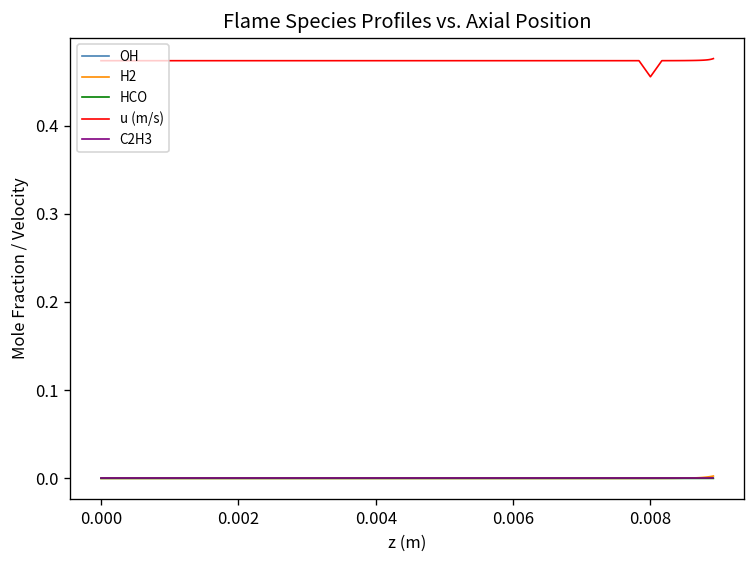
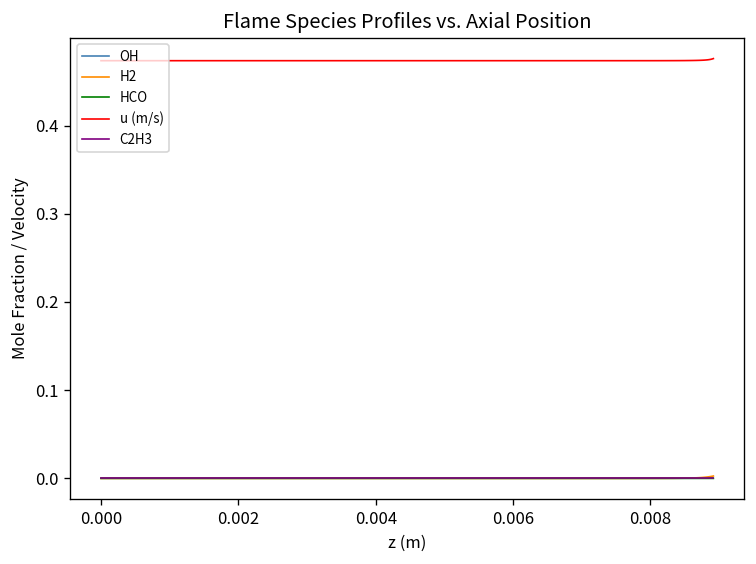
  {
    "u (m/s)": {
-     "0.008": 0.46
+     "0.008": 0.47
    }
  }
